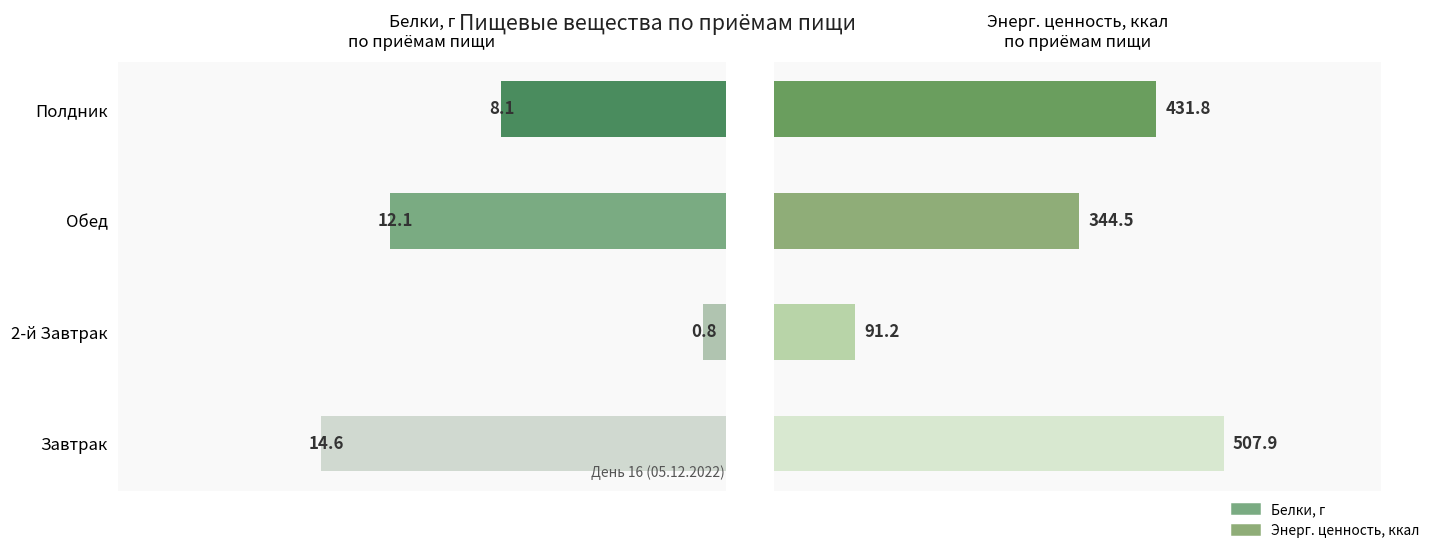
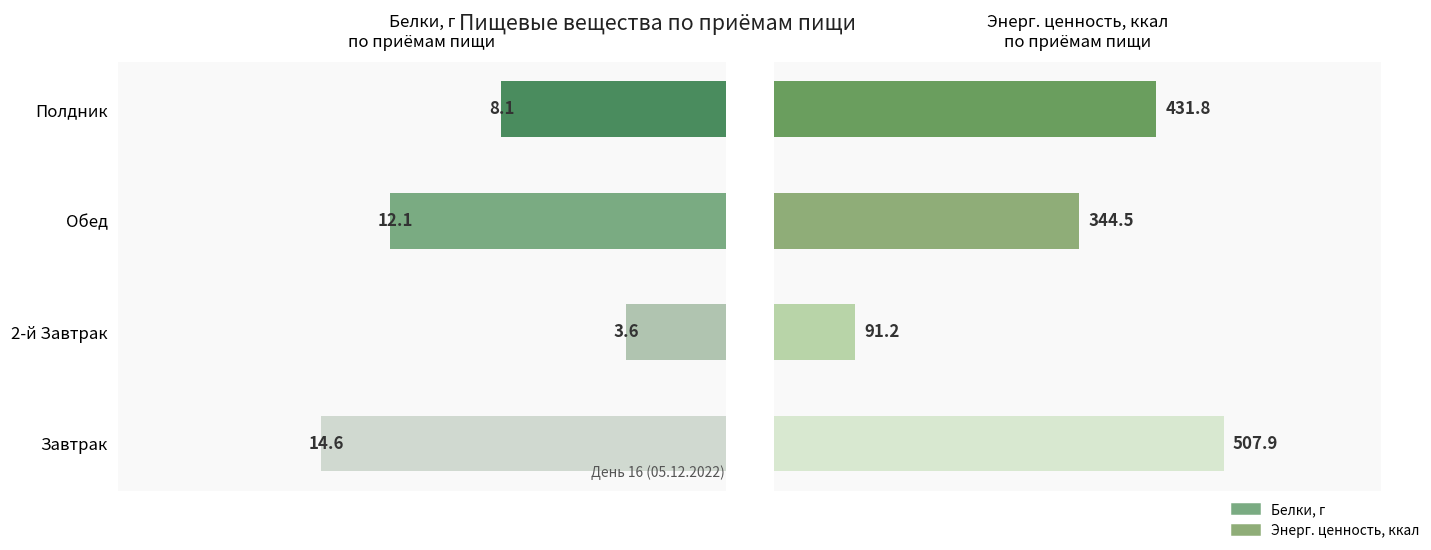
  {
    "Белки, г по приёмам пищи": {
      "Полдник": 8.1,
      "Обед": 12.1,
-     "2-й Завтрак": 0.8,
+     "2-й Завтрак": 3.6,
      "Завтрак": 14.6
    }
  }
